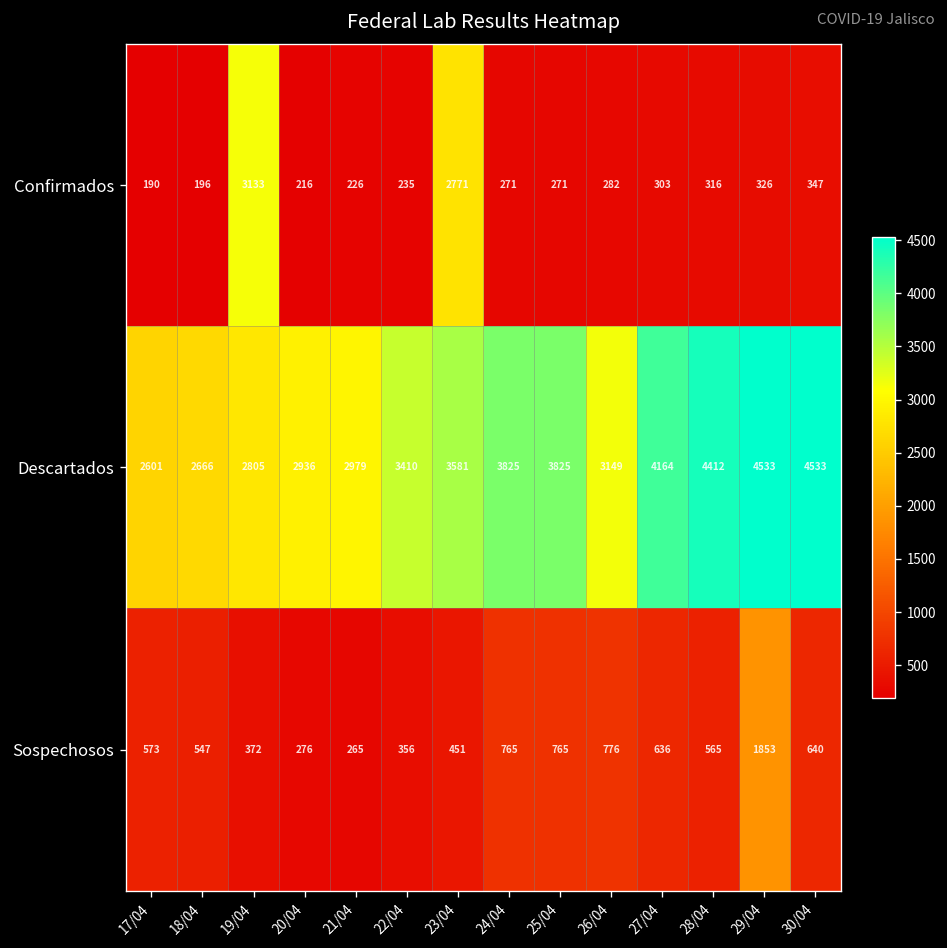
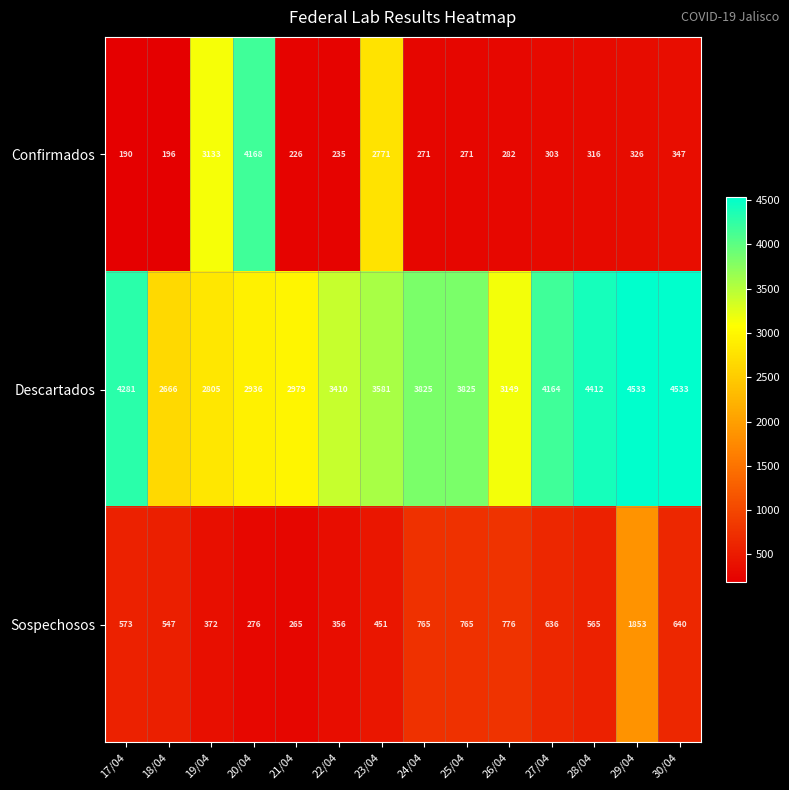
  {
    "Confirmados": {
      "17/04": 190,
      "18/04": 196,
      "19/04": 3133,
-     "20/04": 216,
+     "20/04": 4168,
      "21/04": 226,
      "22/04": 235,
      "23/04": 2771,
      "24/04": 271,
      "25/04": 271,
      "26/04": 282,
      "27/04": 303,
      "28/04": 316,
      "29/04": 326,
      "30/04": 347
    },
    "Descartados": {
-     "17/04": 2601,
+     "17/04": 4281,
      "18/04": 2666,
      "19/04": 2805,
      "20/04": 2936,
      "21/04": 2979,
      "22/04": 3410,
      "23/04": 3581,
      "24/04": 3825,
      "25/04": 3825,
      "26/04": 3149,
      "27/04": 4164,
      "28/04": 4412,
      "29/04": 4533,
      "30/04": 4533
    },
    "Sospechosos": {
      "17/04": 573,
      "18/04": 547,
      "19/04": 372,
      "20/04": 276,
      "21/04": 265,
      "22/04": 356,
      "23/04": 451,
      "24/04": 765,
      "25/04": 765,
      "26/04": 776,
      "27/04": 636,
      "28/04": 565,
      "29/04": 1853,
      "30/04": 640
    }
  }
